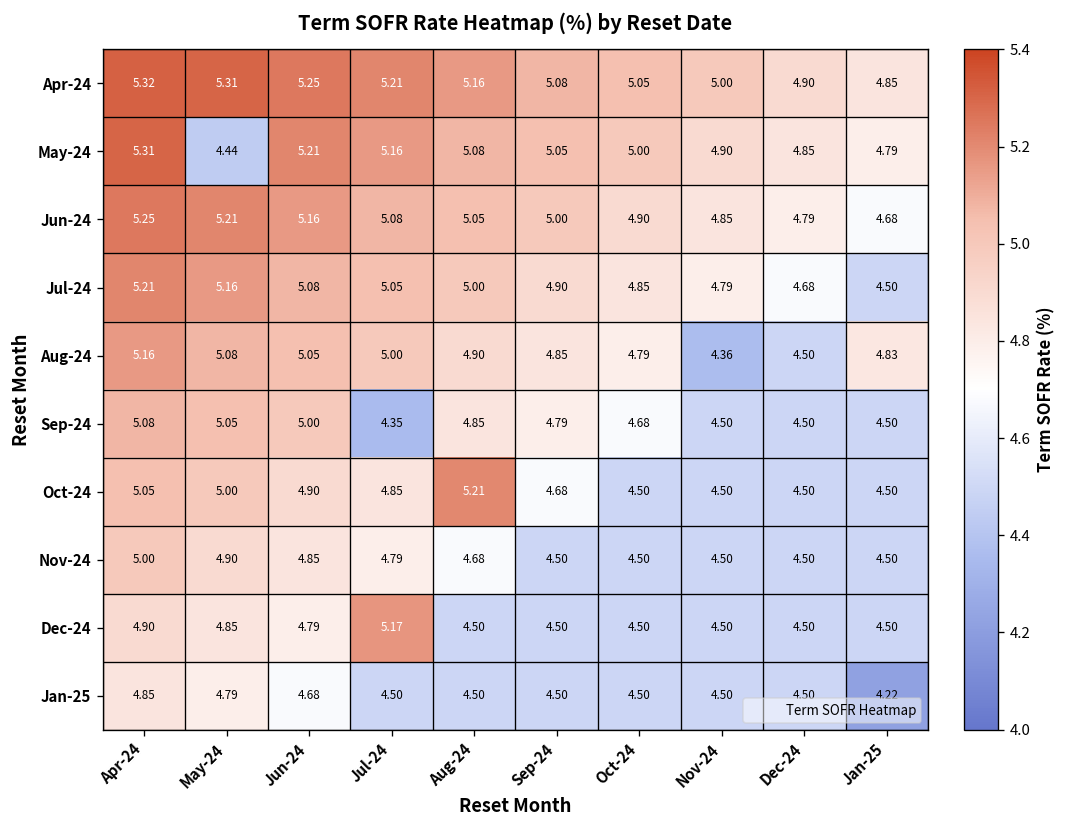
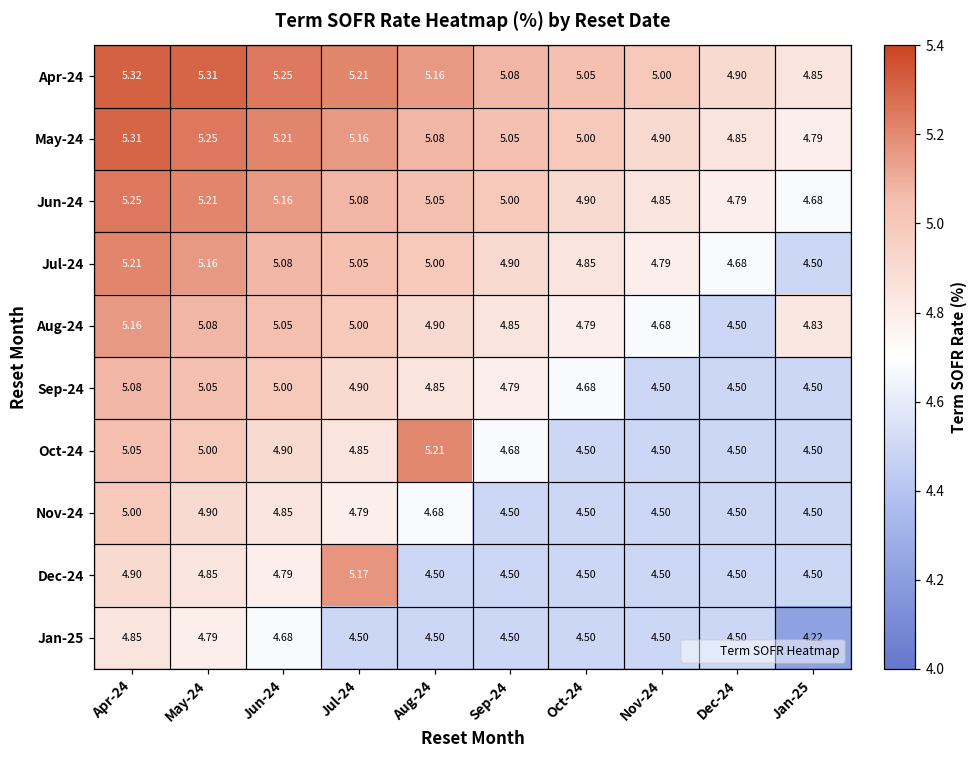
  {
    "Apr-24": {
      "Apr-24": 5.32,
      "May-24": 5.31,
      "Jun-24": 5.25,
      "Jul-24": 5.21,
      "Aug-24": 5.16,
      "Sep-24": 5.08,
      "Oct-24": 5.05,
      "Nov-24": 5.00,
      "Dec-24": 4.90,
      "Jan-25": 4.85
    },
    "May-24": {
      "Apr-24": 5.31,
-     "May-24": 4.44,
+     "May-24": 5.25,
      "Jun-24": 5.21,
      "Jul-24": 5.16,
      "Aug-24": 5.08,
      "Sep-24": 5.05,
      "Oct-24": 5.00,
      "Nov-24": 4.90,
      "Dec-24": 4.85,
      "Jan-25": 4.79
    },
    "Jun-24": {
      "Apr-24": 5.25,
      "May-24": 5.21,
      "Jun-24": 5.16,
      "Jul-24": 5.08,
      "Aug-24": 5.05,
      "Sep-24": 5.00,
      "Oct-24": 4.90,
      "Nov-24": 4.85,
      "Dec-24": 4.79,
      "Jan-25": 4.68
    },
    "Jul-24": {
      "Apr-24": 5.21,
      "May-24": 5.16,
      "Jun-24": 5.08,
      "Jul-24": 5.05,
      "Aug-24": 5.00,
      "Sep-24": 4.90,
      "Oct-24": 4.85,
      "Nov-24": 4.79,
      "Dec-24": 4.68,
      "Jan-25": 4.50
    },
    "Aug-24": {
      "Apr-24": 5.16,
      "May-24": 5.08,
      "Jun-24": 5.05,
      "Jul-24": 5.00,
      "Aug-24": 4.90,
      "Sep-24": 4.85,
      "Oct-24": 4.79,
-     "Nov-24": 4.36,
+     "Nov-24": 4.68,
      "Dec-24": 4.50,
      "Jan-25": 4.83
    },
    "Sep-24": {
      "Apr-24": 5.08,
      "May-24": 5.05,
      "Jun-24": 5.00,
-     "Jul-24": 4.35,
+     "Jul-24": 4.90,
      "Aug-24": 4.85,
      "Sep-24": 4.79,
      "Oct-24": 4.68,
      "Nov-24": 4.50,
      "Dec-24": 4.50,
      "Jan-25": 4.50
    },
    "Oct-24": {
      "Apr-24": 5.05,
      "May-24": 5.00,
      "Jun-24": 4.90,
      "Jul-24": 4.85,
      "Aug-24": 5.21,
      "Sep-24": 4.68,
      "Oct-24": 4.50,
      "Nov-24": 4.50,
      "Dec-24": 4.50,
      "Jan-25": 4.50
    },
    "Nov-24": {
      "Apr-24": 5.00,
      "May-24": 4.90,
      "Jun-24": 4.85,
      "Jul-24": 4.79,
      "Aug-24": 4.68,
      "Sep-24": 4.50,
      "Oct-24": 4.50,
      "Nov-24": 4.50,
      "Dec-24": 4.50,
      "Jan-25": 4.50
    },
    "Dec-24": {
      "Apr-24": 4.90,
      "May-24": 4.85,
      "Jun-24": 4.79,
      "Jul-24": 5.17,
      "Aug-24": 4.50,
      "Sep-24": 4.50,
      "Oct-24": 4.50,
      "Nov-24": 4.50,
      "Dec-24": 4.50,
      "Jan-25": 4.50
    },
    "Jan-25": {
      "Apr-24": 4.85,
      "May-24": 4.79,
      "Jun-24": 4.68,
      "Jul-24": 4.50,
      "Aug-24": 4.50,
      "Sep-24": 4.50,
      "Oct-24": 4.50,
      "Nov-24": 4.50
    }
  }
